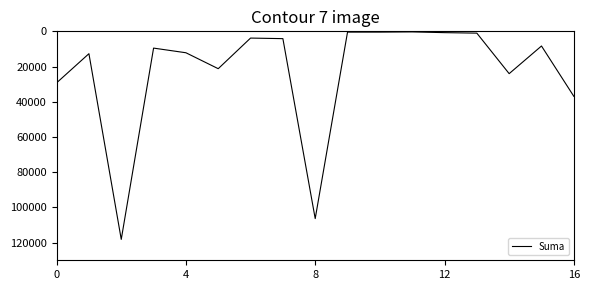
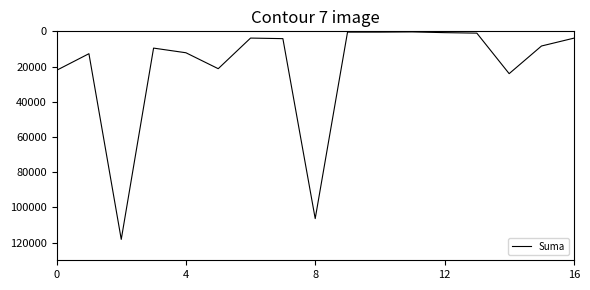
  {
-   "0": 29000,
+   "0": 22000,
    "4": 12000,
    "8": 106000,
    "12": 1000,
-   "16": 37000
+   "16": 4000
  }
